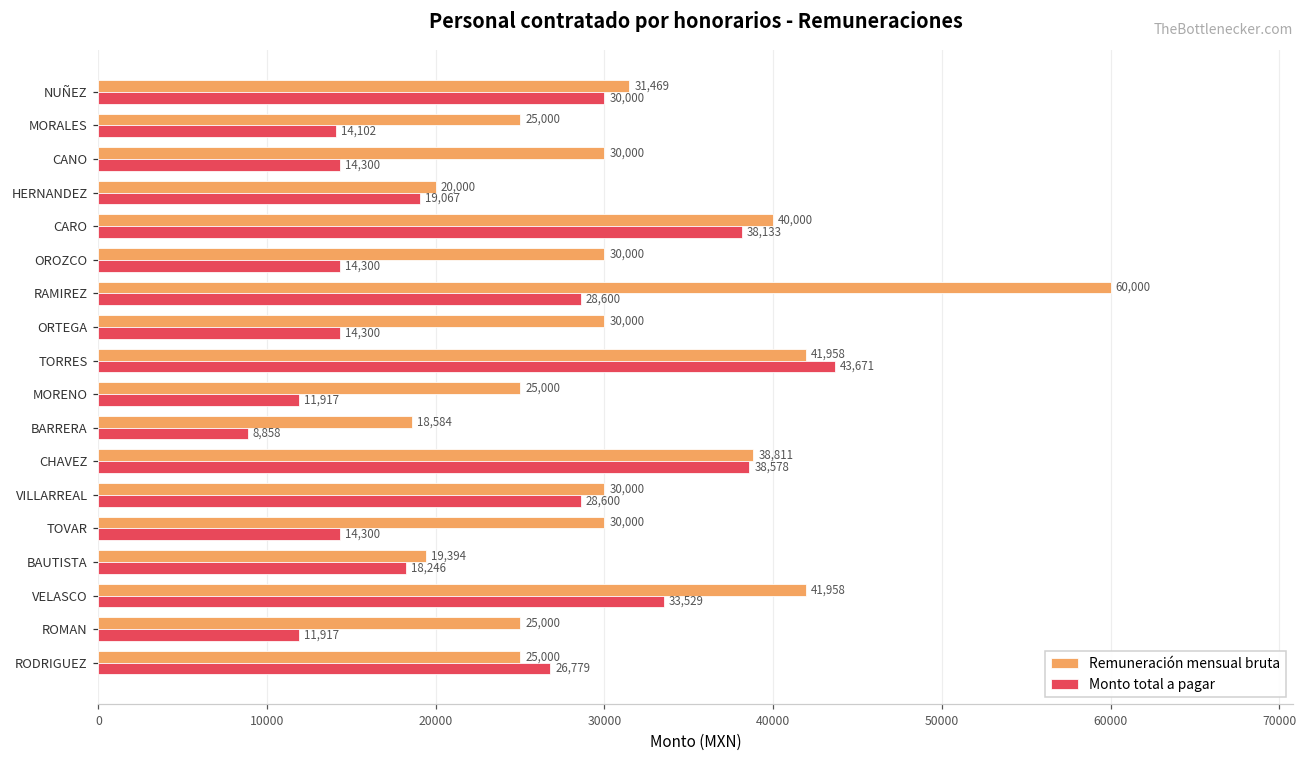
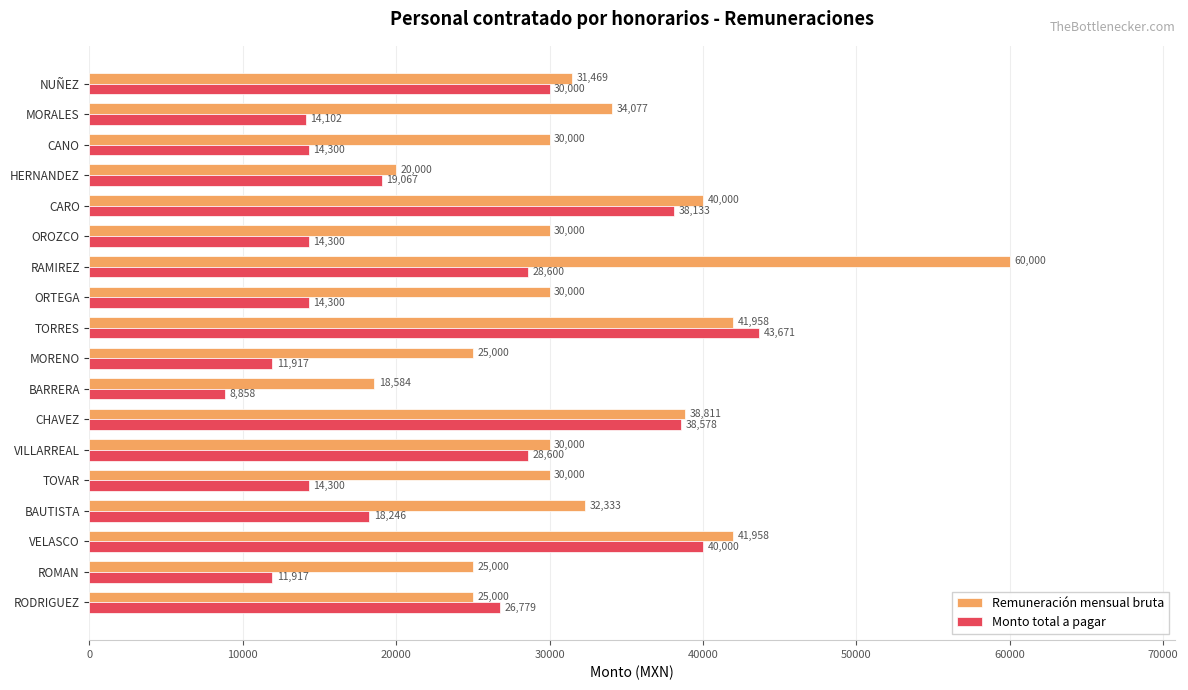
  {
    "Remuneración mensual bruta": {
      "NUÑEZ": "31,469",
-     "MORALES": "25,000",
+     "MORALES": "34,077",
      "CANO": "30,000",
      "HERNANDEZ": "20,000",
      "CARO": "40,000",
      "OROZCO": "30,000",
      "RAMIREZ": "60,000",
      "ORTEGA": "30,000",
      "TORRES": "41,958",
      "MORENO": "25,000",
      "BARRERA": "18,584",
      "CHAVEZ": "38,811",
      "VILLARREAL": "30,000",
      "TOVAR": "30,000",
-     "BAUTISTA": "19,394",
+     "BAUTISTA": "32,333",
      "VELASCO": "41,958",
      "ROMAN": "25,000",
      "RODRIGUEZ": "25,000"
    },
    "Monto total a pagar": {
      "NUÑEZ": "30,000",
      "MORALES": "14,102",
      "CANO": "14,300",
      "HERNANDEZ": "19,067",
      "CARO": "38,133",
      "OROZCO": "14,300",
      "RAMIREZ": "28,600",
      "ORTEGA": "14,300",
      "TORRES": "43,671",
      "MORENO": "11,917",
      "BARRERA": "8,858",
      "CHAVEZ": "38,578",
      "VILLARREAL": "28,600",
      "TOVAR": "14,300",
      "BAUTISTA": "18,246",
-     "VELASCO": "33,529",
+     "VELASCO": "40,000",
      "ROMAN": "11,917",
      "RODRIGUEZ": "26,779"
    }
  }
